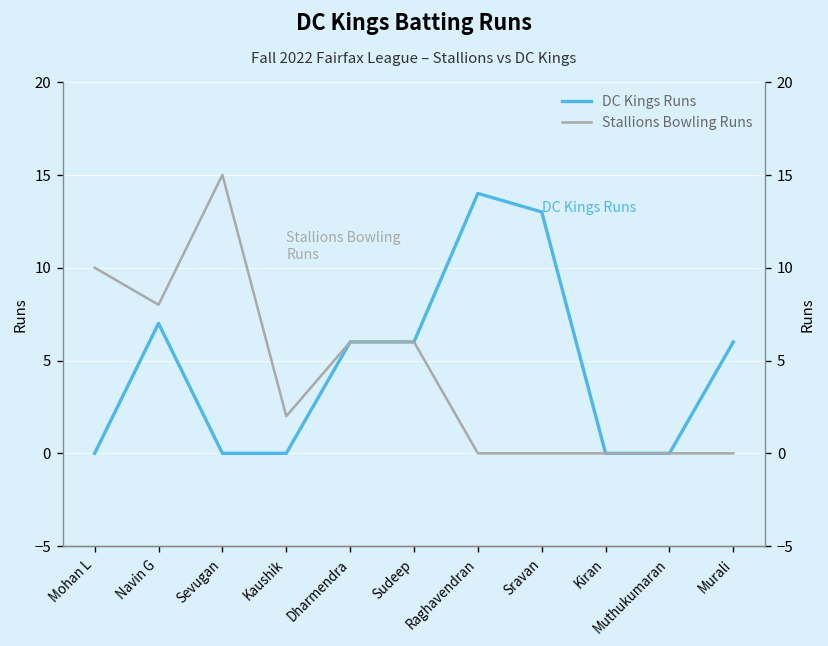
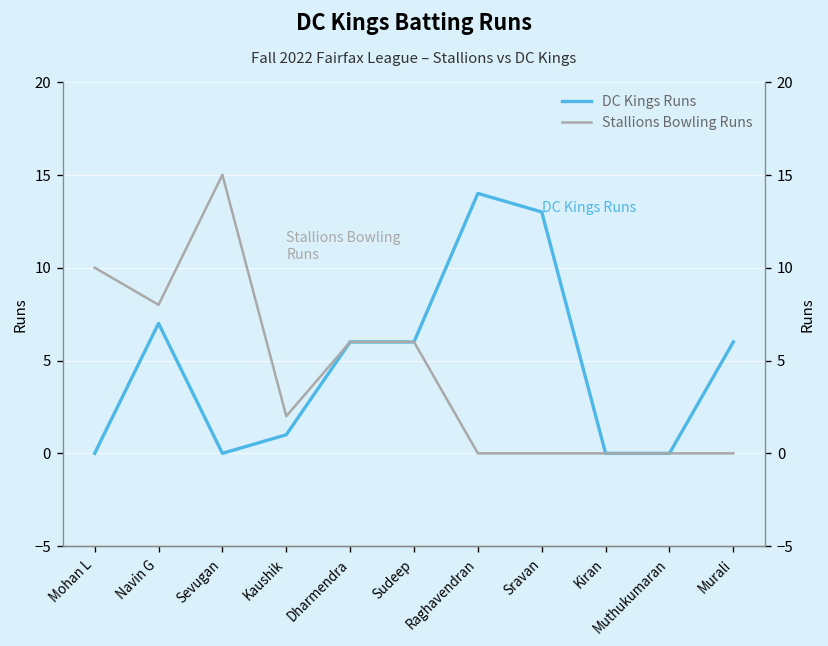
  {
    "DC Kings Runs": {
      "Mohan L": 0,
      "Navin G": 7,
      "Sevugan": 0,
-     "Kaushik": 0,
+     "Kaushik": 1,
      "Raghavendran": 14,
      "Sravan": 13,
      "Murali": 6
    },
    "Stallions Bowling Runs": {
      "Mohan L": 10,
      "Navin G": 8,
      "Sevugan": 15,
      "Kaushik": 2,
      "Raghavendran": 0,
      "Sravan": 0,
      "Murali": 0
    }
  }
